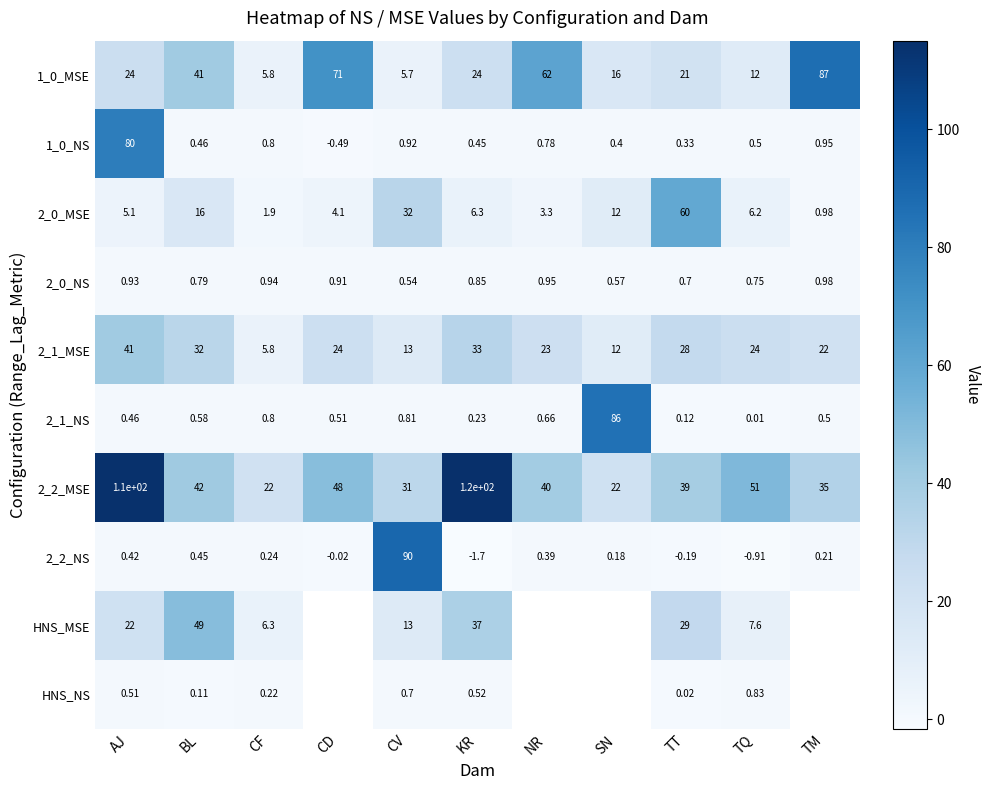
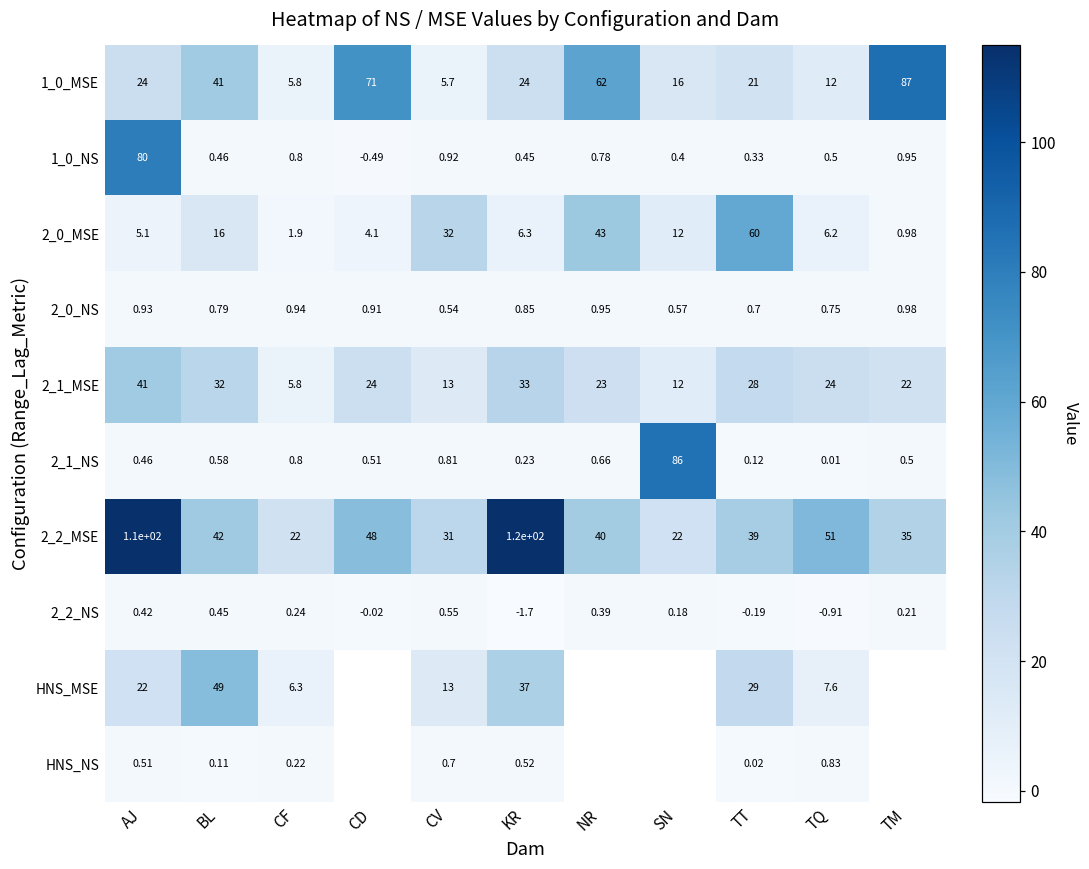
  {
    "1_0_MSE": {
      "AJ": "24",
      "BL": "41",
      "CF": "5.8",
      "CD": "71",
      "CV": "5.7",
      "KR": "24",
      "NR": "62",
      "SN": "16",
      "TT": "21",
      "TQ": "12",
      "TM": "87"
    },
    "1_0_NS": {
      "AJ": "80",
      "BL": "0.46",
      "CF": "0.8",
      "CD": "-0.49",
      "CV": "0.92",
      "KR": "0.45",
      "NR": "0.78",
      "SN": "0.4",
      "TT": "0.33",
      "TQ": "0.5",
      "TM": "0.95"
    },
    "2_0_MSE": {
      "AJ": "5.1",
      "BL": "16",
      "CF": "1.9",
      "CD": "4.1",
      "CV": "32",
      "KR": "6.3",
-     "NR": "3.3",
+     "NR": "43",
      "SN": "12",
      "TT": "60",
      "TQ": "6.2",
      "TM": "0.98"
    },
    "2_0_NS": {
      "AJ": "0.93",
      "BL": "0.79",
      "CF": "0.94",
      "CD": "0.91",
      "CV": "0.54",
      "KR": "0.85",
      "NR": "0.95",
      "SN": "0.57",
      "TT": "0.7",
      "TQ": "0.75",
      "TM": "0.98"
    },
    "2_1_MSE": {
      "AJ": "41",
      "BL": "32",
      "CF": "5.8",
      "CD": "24",
      "CV": "13",
      "KR": "33",
      "NR": "23",
      "SN": "12",
      "TT": "28",
      "TQ": "24",
      "TM": "22"
    },
    "2_1_NS": {
      "AJ": "0.46",
      "BL": "0.58",
      "CF": "0.8",
      "CD": "0.51",
      "CV": "0.81",
      "KR": "0.23",
      "NR": "0.66",
      "SN": "86",
      "TT": "0.12",
      "TQ": "0.01",
      "TM": "0.5"
    },
    "2_2_MSE": {
      "AJ": "1.1e+02",
      "BL": "42",
      "CF": "22",
      "CD": "48",
      "CV": "31",
      "KR": "1.2e+02",
      "NR": "40",
      "SN": "22",
      "TT": "39",
      "TQ": "51",
      "TM": "35"
    },
    "2_2_NS": {
      "AJ": "0.42",
      "BL": "0.45",
      "CF": "0.24",
      "CD": "-0.02",
-     "CV": "90",
+     "CV": "0.55",
      "KR": "-1.7",
      "NR": "0.39",
      "SN": "0.18",
      "TT": "-0.19",
      "TQ": "-0.91",
      "TM": "0.21"
    },
    "HNS_MSE": {
      "AJ": "22",
      "BL": "49",
      "CF": "6.3",
      "CV": "13",
      "KR": "37",
      "TT": "29",
      "TQ": "7.6"
    },
    "HNS_NS": {
      "AJ": "0.51",
      "BL": "0.11",
      "CF": "0.22",
      "CV": "0.7",
      "KR": "0.52",
      "TT": "0.02",
      "TQ": "0.83"
    }
  }
